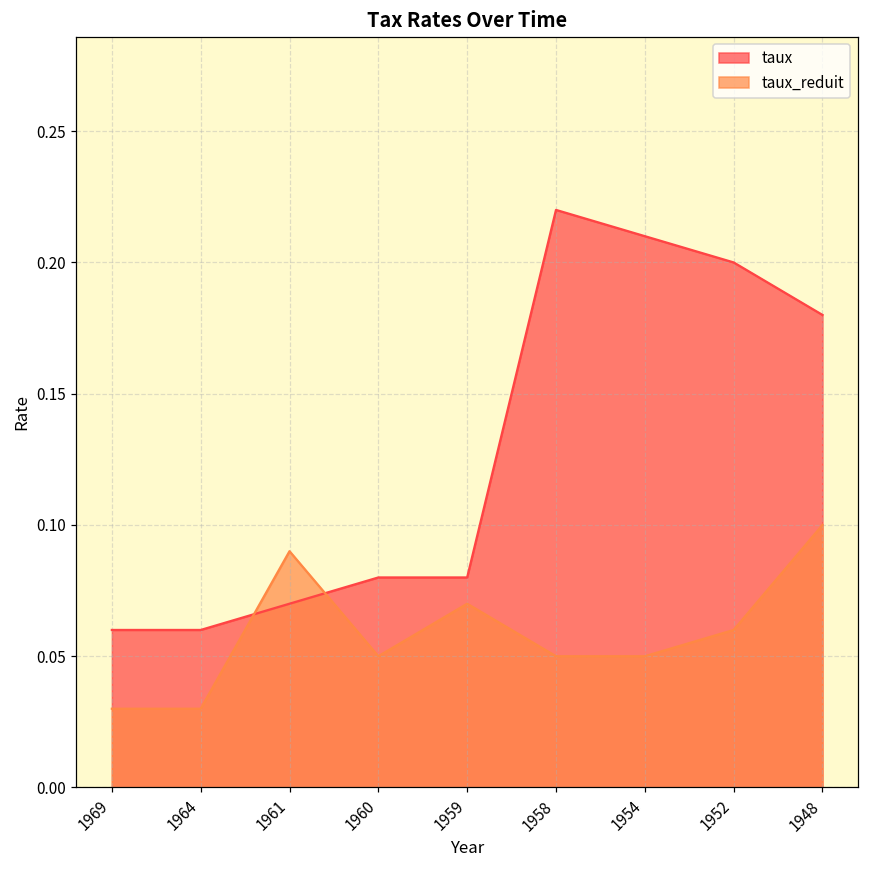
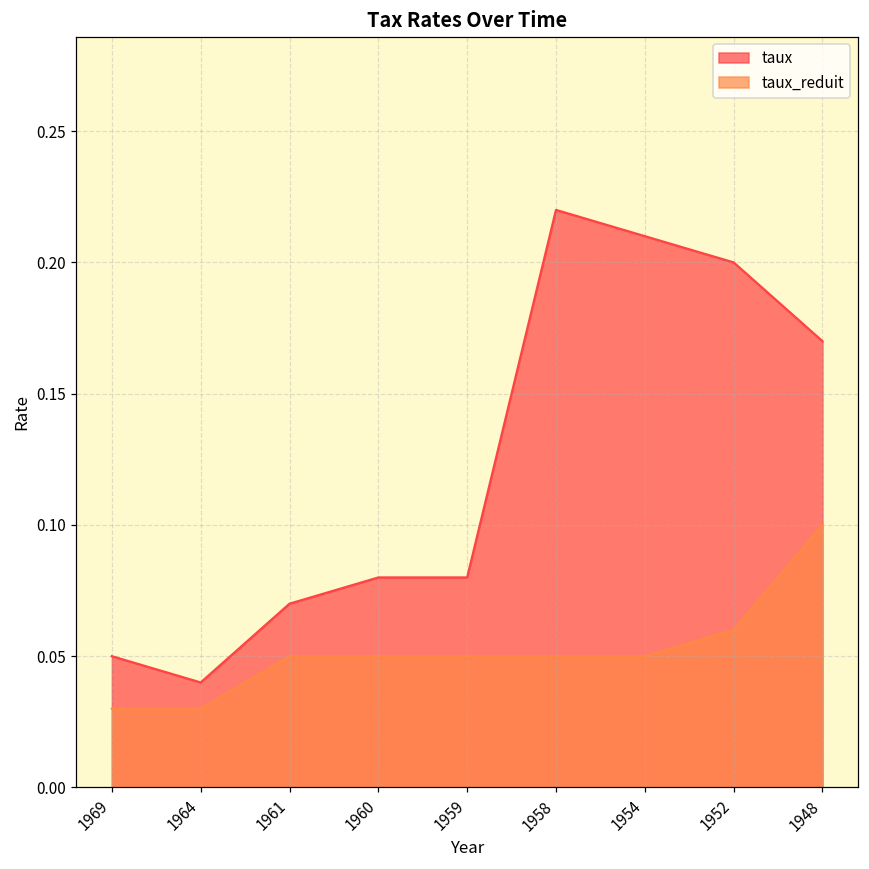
  {
    "taux": {
-     "1969": 0.06,
-     "1964": 0.06,
+     "1969": 0.05,
+     "1964": 0.04,
      "1961": 0.07,
      "1960": 0.08,
      "1959": 0.08,
      "1958": 0.22,
      "1954": 0.21,
      "1952": 0.20,
-     "1948": 0.18
+     "1948": 0.17
    },
    "taux_reduit": {
      "1969": 0.03,
      "1964": 0.03,
-     "1961": 0.09,
+     "1961": 0.05,
      "1960": 0.05,
-     "1959": 0.07,
+     "1959": 0.05,
      "1958": 0.05,
      "1954": 0.05,
      "1952": 0.06,
      "1948": 0.10
    }
  }
